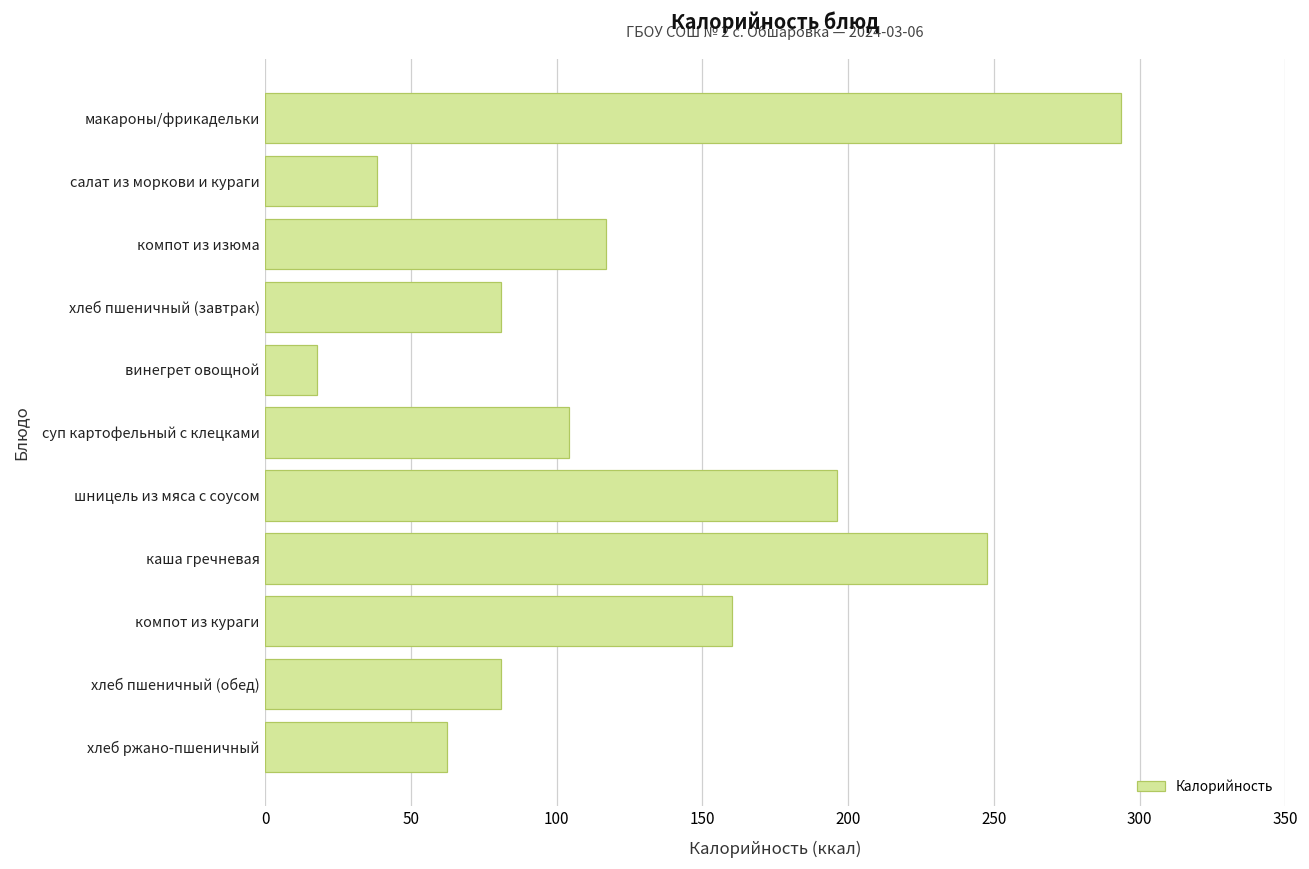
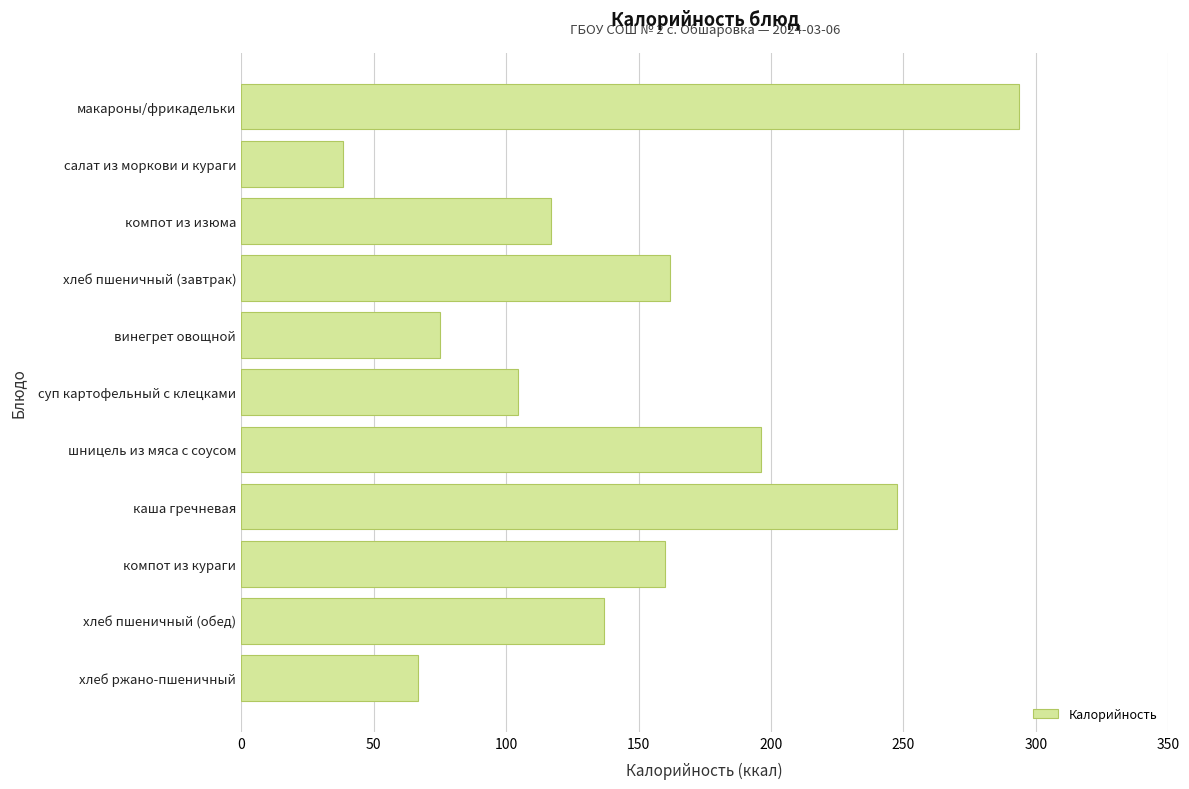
  {
    "макароны/фрикадельки": 294,
    "салат из моркови и кураги": 38,
    "компот из изюма": 117,
-   "хлеб пшеничный (завтрак)": 81,
-   "винегрет овощной": 18,
+   "хлеб пшеничный (завтрак)": 162,
+   "винегрет овощной": 75,
    "суп картофельный с клецками": 104,
    "шницель из мяса с соусом": 196,
    "каша гречневая": 248,
    "компот из кураги": 160,
-   "хлеб пшеничный (обед)": 81,
-   "хлеб ржано-пшеничный": 62
+   "хлеб пшеничный (обед)": 137,
+   "хлеб ржано-пшеничный": 67
  }
